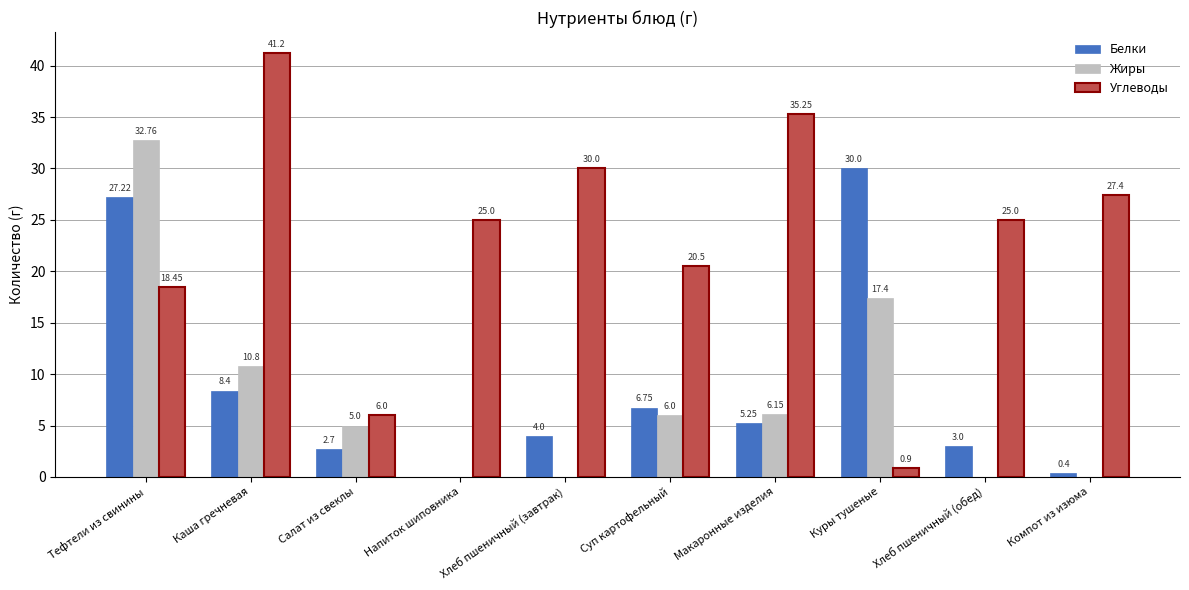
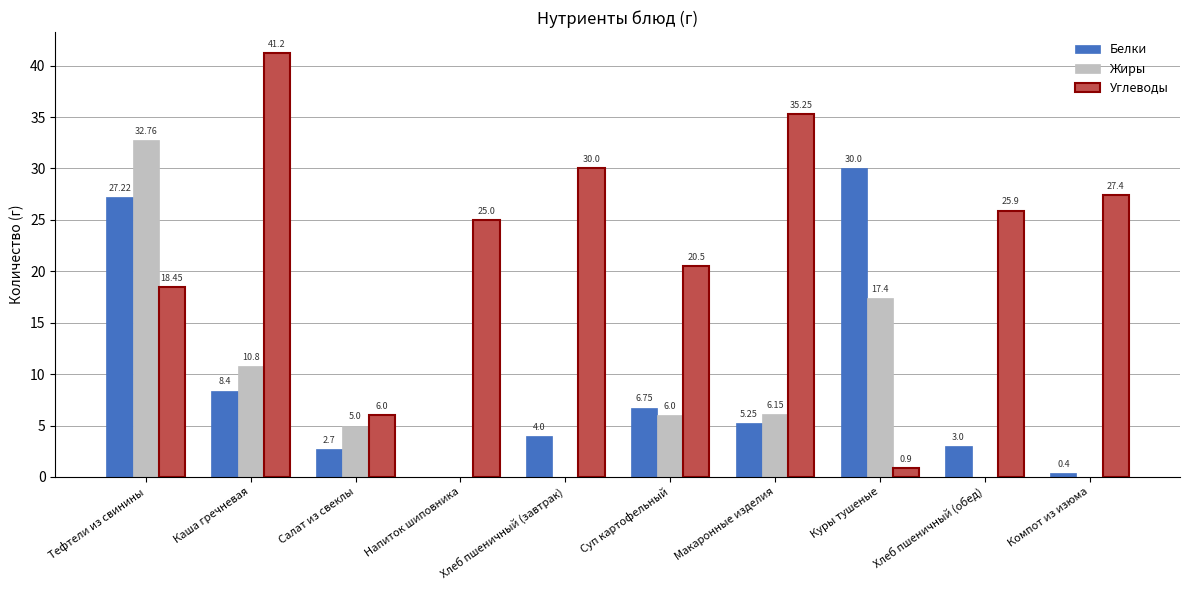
  {
    "Белки": {
      "Тефтели из свинины": 27.22,
      "Каша гречневая": 8.4,
      "Салат из свеклы": 2.7,
      "Хлеб пшеничный (завтрак)": 4.0,
      "Суп картофельный": 6.75,
      "Макаронные изделия": 5.25,
      "Куры тушеные": 30.0,
      "Хлеб пшеничный (обед)": 3.0,
      "Компот из изюма": 0.4
    },
    "Жиры": {
      "Тефтели из свинины": 32.76,
      "Каша гречневая": 10.8,
      "Салат из свеклы": 5.0,
      "Суп картофельный": 6.0,
      "Макаронные изделия": 6.15,
      "Куры тушеные": 17.4
    },
    "Углеводы": {
      "Тефтели из свинины": 18.45,
      "Каша гречневая": 41.2,
      "Салат из свеклы": 6.0,
      "Напиток шиповника": 25.0,
      "Хлеб пшеничный (завтрак)": 30.0,
      "Суп картофельный": 20.5,
      "Макаронные изделия": 35.25,
      "Куры тушеные": 0.9,
-     "Хлеб пшеничный (обед)": 25.0,
+     "Хлеб пшеничный (обед)": 25.9,
      "Компот из изюма": 27.4
    }
  }
